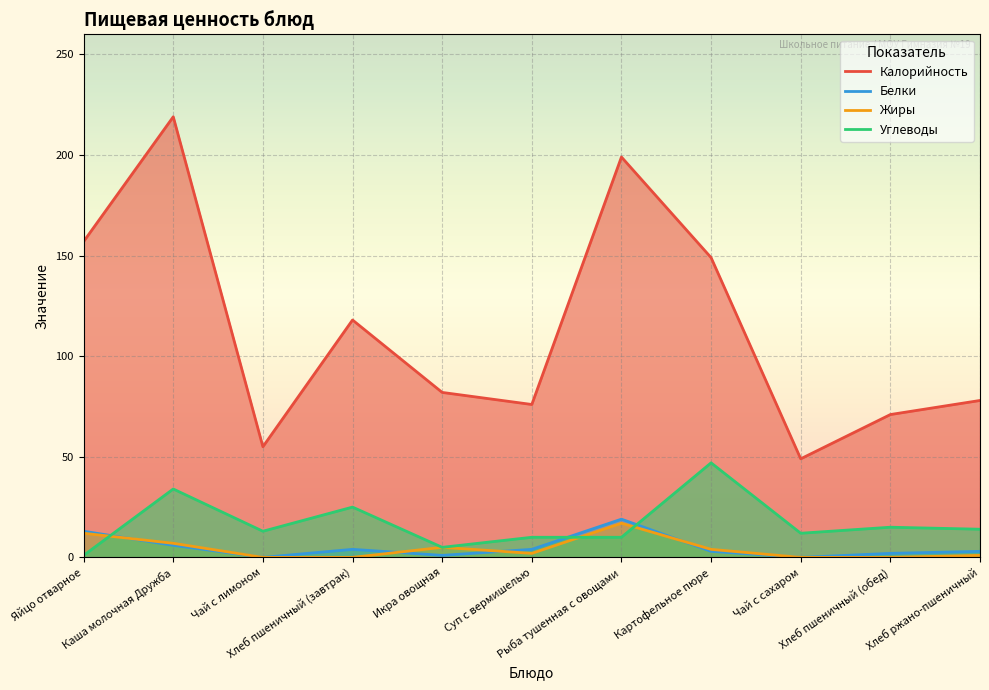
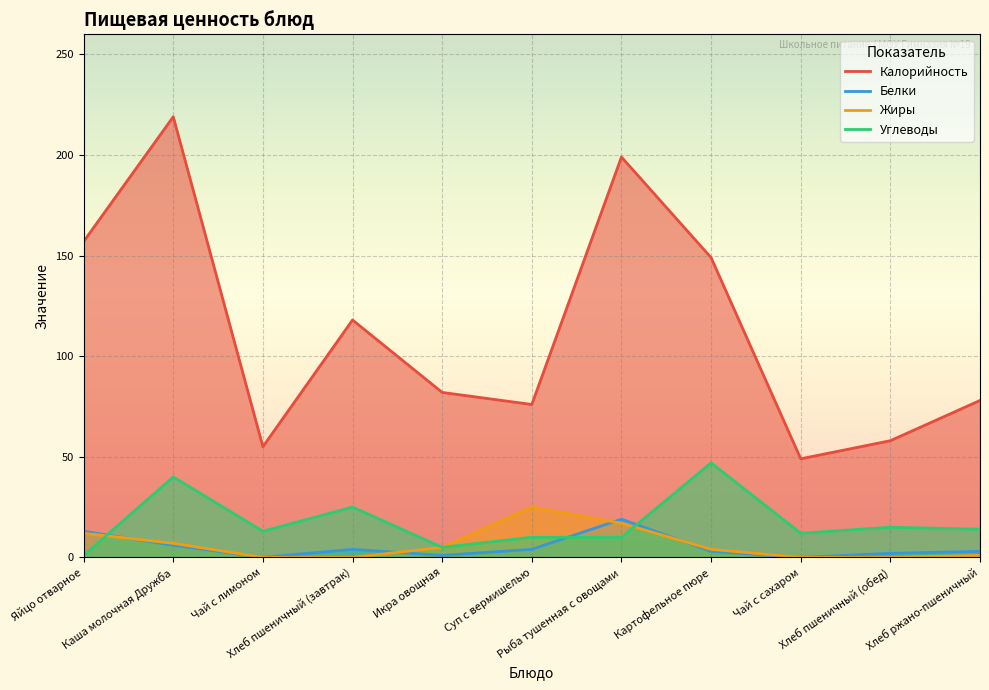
  {
    "Калорийность": {
      "Яйцо отварное": 157,
      "Каша молочная Дружба": 219,
      "Чай с лимоном": 55,
      "Хлеб пшеничный (завтрак)": 118,
      "Икра овощная": 82,
      "Суп с вермишелью": 76,
      "Рыба тушенная с овощами": 199,
      "Картофельное пюре": 149,
      "Чай с сахаром": 49,
-     "Хлеб пшеничный (обед)": 71,
+     "Хлеб пшеничный (обед)": 58,
      "Хлеб ржано-пшеничный": 78
    },
    "Белки": {
      "Хлеб пшеничный (завтрак)": 4,
      "Икра овощная": 1,
      "Суп с вермишелью": 4,
      "Рыба тушенная с овощами": 19,
      "Хлеб пшеничный (обед)": 2,
      "Хлеб ржано-пшеничный": 3
    },
    "Жиры": {
      "Хлеб пшеничный (завтрак)": 0,
-     "Суп с вермишелью": 2,
+     "Суп с вермишелью": 25,
      "Рыба тушенная с овощами": 17,
      "Хлеб пшеничный (обед)": 0,
      "Хлеб ржано-пшеничный": 1
    },
    "Углеводы": {
      "Яйцо отварное": 1,
-     "Каша молочная Дружба": 34,
+     "Каша молочная Дружба": 40,
      "Чай с лимоном": 13,
      "Хлеб пшеничный (завтрак)": 25,
      "Суп с вермишелью": 10,
      "Рыба тушенная с овощами": 10,
      "Картофельное пюре": 47,
      "Чай с сахаром": 12,
      "Хлеб пшеничный (обед)": 15,
      "Хлеб ржано-пшеничный": 14
    }
  }
